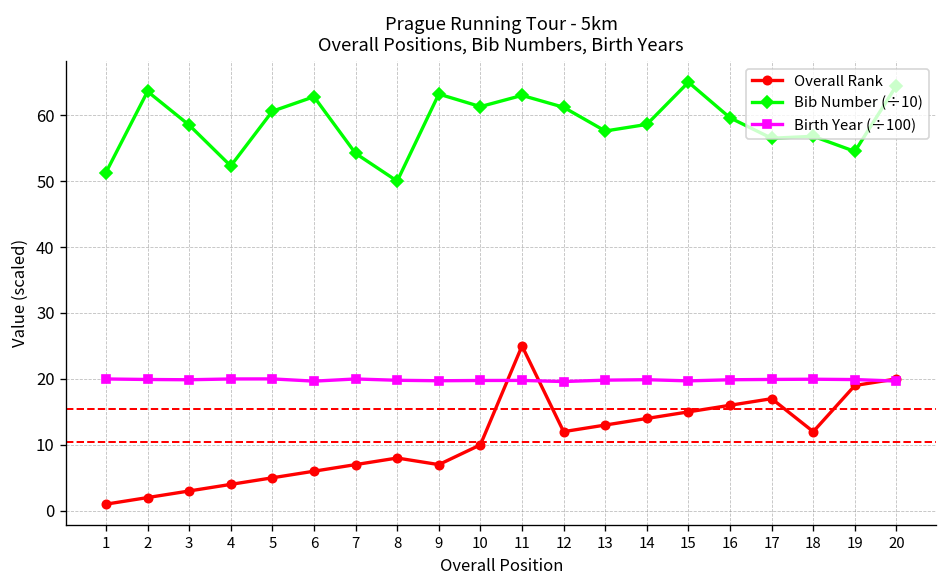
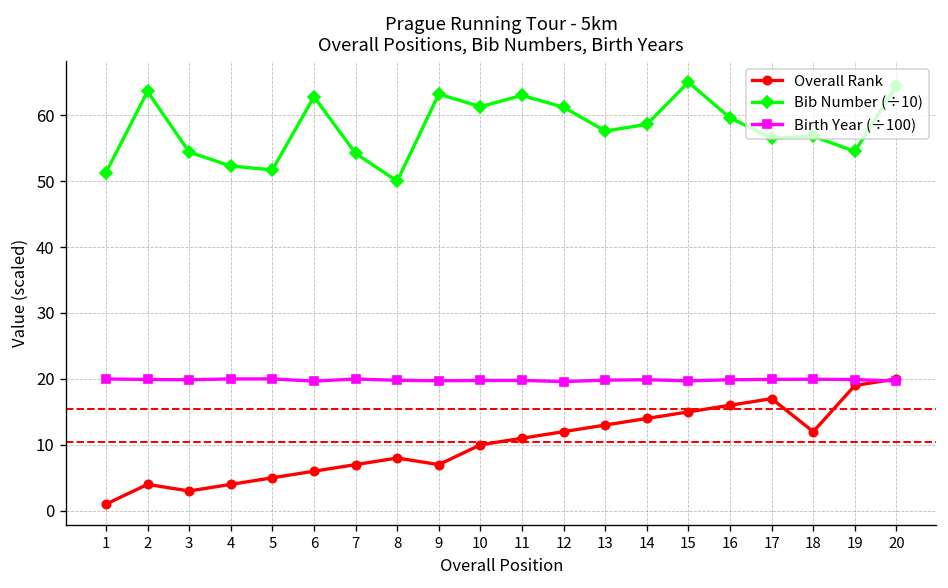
  {
    "Overall Rank": {
      "1": 1,
-     "2": 2,
+     "2": 4,
      "3": 3,
      "4": 4,
      "5": 5,
      "6": 6,
      "7": 7,
      "8": 8,
      "9": 7,
      "10": 10,
-     "11": 25,
+     "11": 11,
      "12": 12,
      "13": 13,
      "14": 14,
      "15": 15,
      "16": 16,
      "17": 17,
      "18": 12,
      "19": 19
    },
    "Bib Number (÷10)": {
      "1": 51,
      "2": 64,
-     "3": 59,
+     "3": 54,
      "4": 52,
-     "5": 61,
+     "5": 52,
      "6": 63,
      "7": 54,
      "8": 50,
      "9": 63,
      "10": 61,
      "11": 63,
      "12": 61,
      "13": 58,
      "14": 59,
      "15": 65,
      "16": 60,
      "19": 55
    },
    "Birth Year (÷100)": {
      "1": 20,
      "2": 20,
      "3": 20,
      "4": 20,
      "5": 20,
      "6": 20,
      "7": 20,
      "8": 20,
      "9": 20,
      "10": 20,
      "11": 20,
      "12": 20,
      "13": 20,
      "14": 20,
      "15": 20,
      "16": 20,
      "17": 20,
      "18": 20,
      "19": 20
    }
  }
